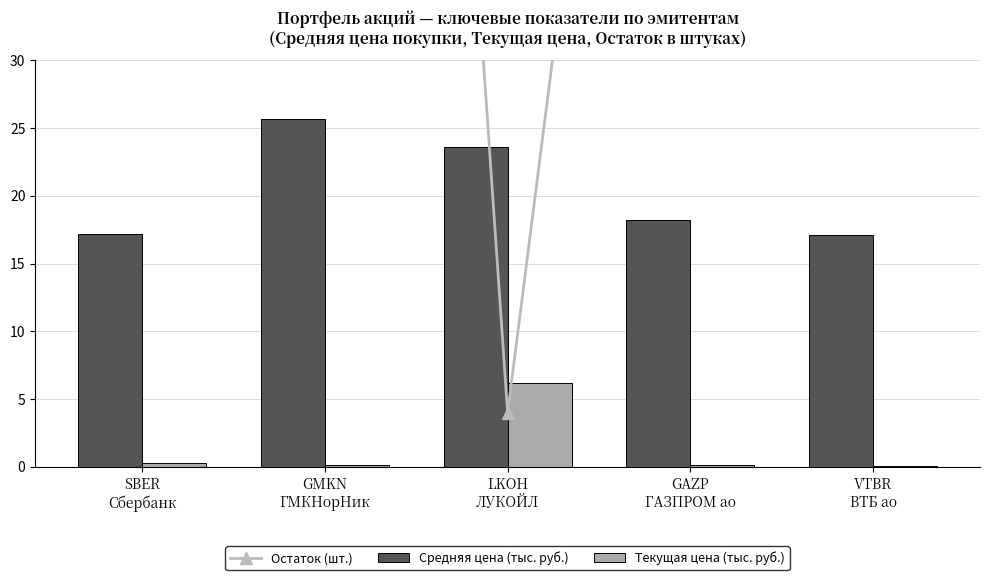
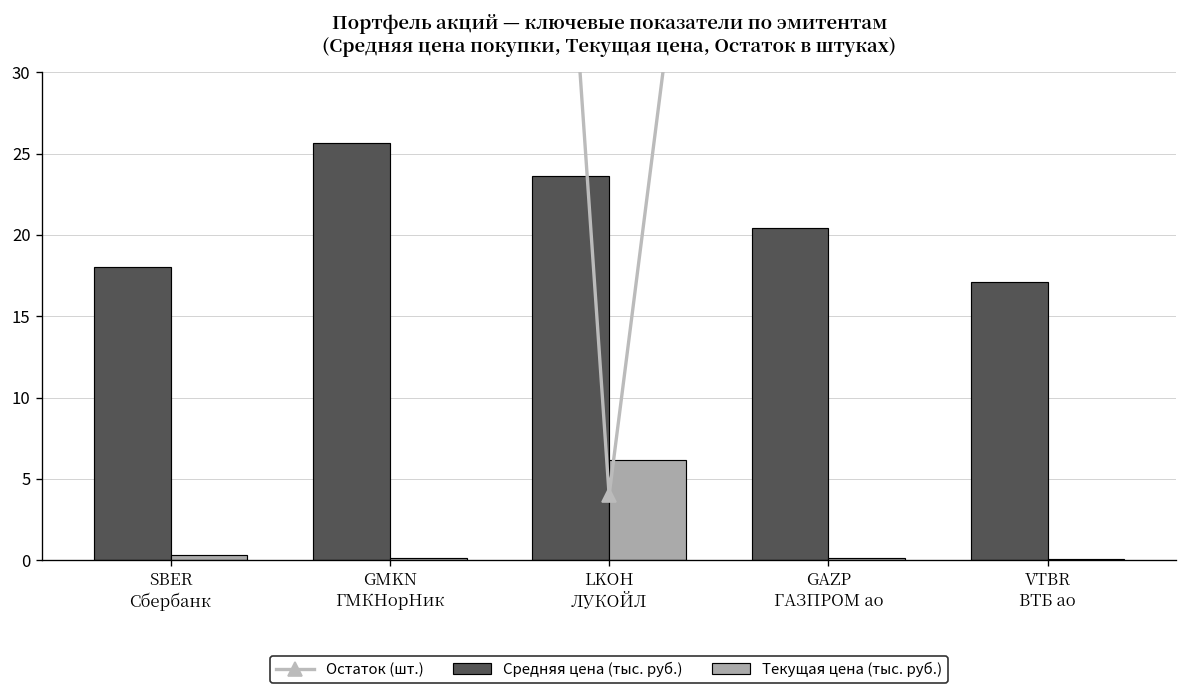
  {
    "Средняя цена (тыс. руб.)": {
-     "SBER Сбербанк": 17.2,
+     "SBER Сбербанк": 18.0,
      "GMKN ГМКНорНик": 25.6,
      "LKOH ЛУКОЙЛ": 23.6,
-     "GAZP ГАЗПРОМ ао": 18.2,
+     "GAZP ГАЗПРОМ ао": 20.4,
      "VTBR ВТБ ао": 17.1
    }
  }
